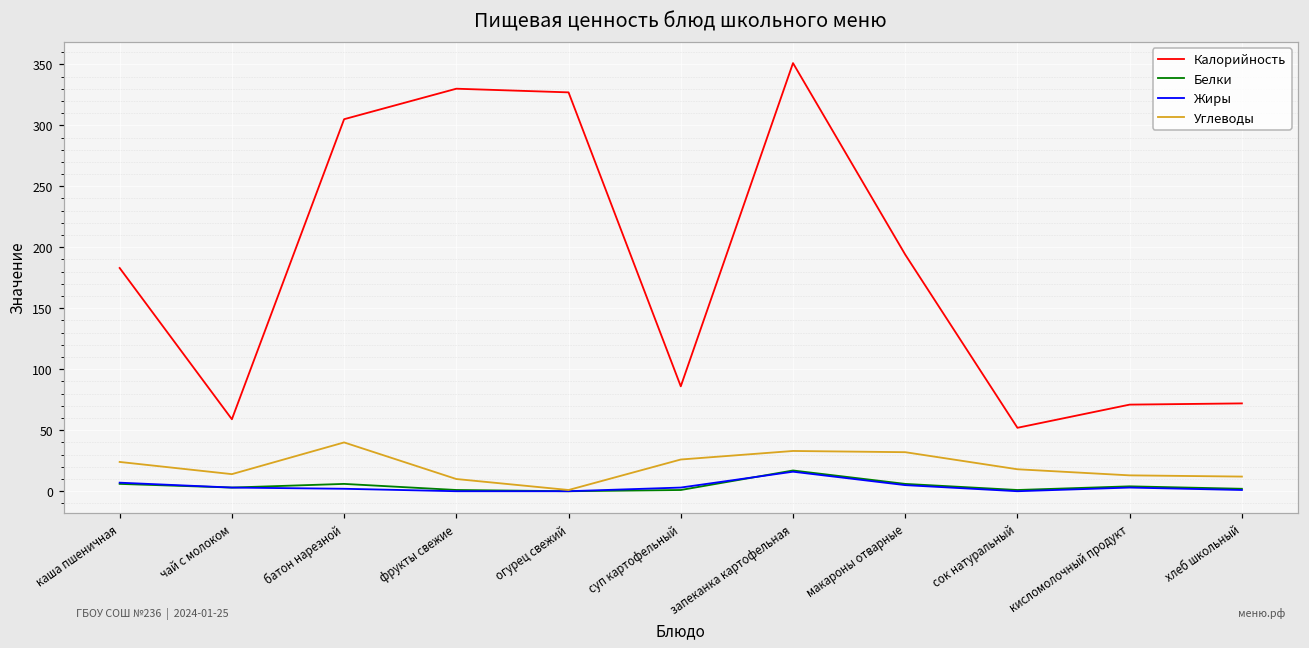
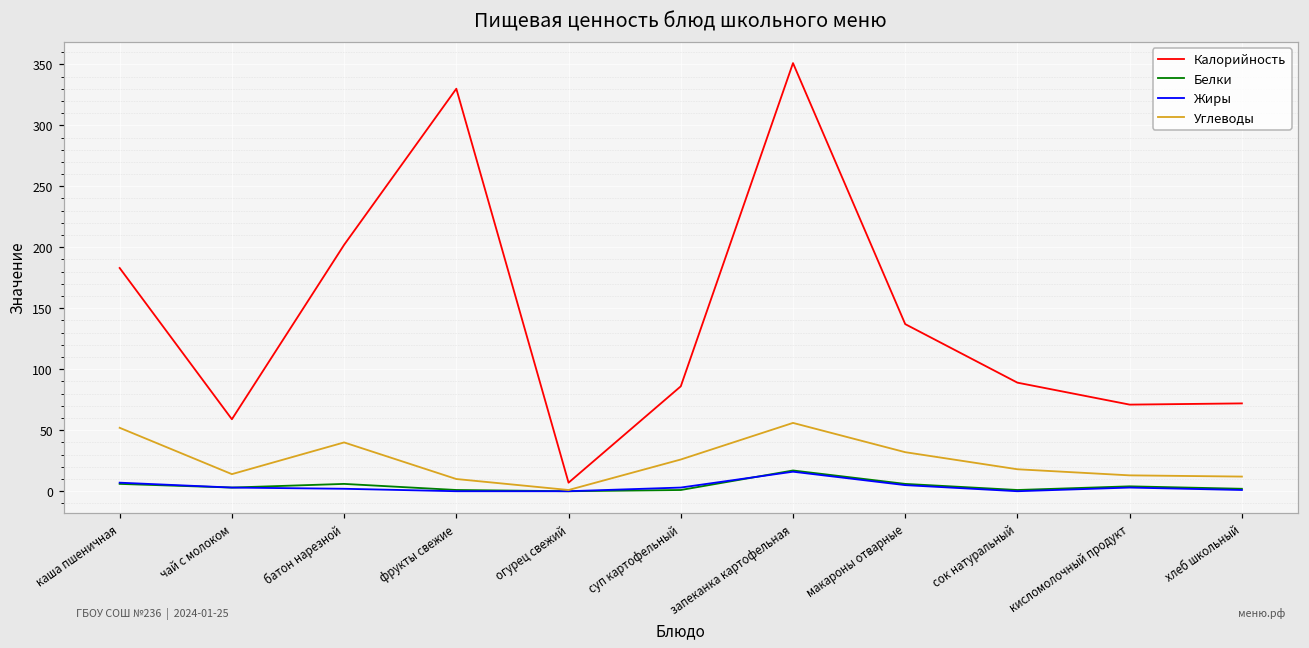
  {
    "Калорийность": {
      "каша пшеничная": 183,
      "чай с молоком": 59,
-     "батон нарезной": 305,
+     "батон нарезной": 202,
      "фрукты свежие": 330,
-     "огурец свежий": 327,
+     "огурец свежий": 7,
      "суп картофельный": 86,
      "запеканка картофельная": 351,
-     "макароны отварные": 194,
-     "сок натуральный": 52,
+     "макароны отварные": 137,
+     "сок натуральный": 89,
      "кисломолочный продукт": 71,
      "хлеб школьный": 72
    },
    "Белки": {
      "батон нарезной": 6
    },
    "Жиры": {
      "батон нарезной": 2
    },
    "Углеводы": {
-     "каша пшеничная": 24,
+     "каша пшеничная": 52,
      "чай с молоком": 14,
      "батон нарезной": 40,
      "фрукты свежие": 10,
      "суп картофельный": 26,
-     "запеканка картофельная": 33,
+     "запеканка картофельная": 56,
      "макароны отварные": 32,
      "сок натуральный": 18,
      "кисломолочный продукт": 13,
      "хлеб школьный": 12
    }
  }
